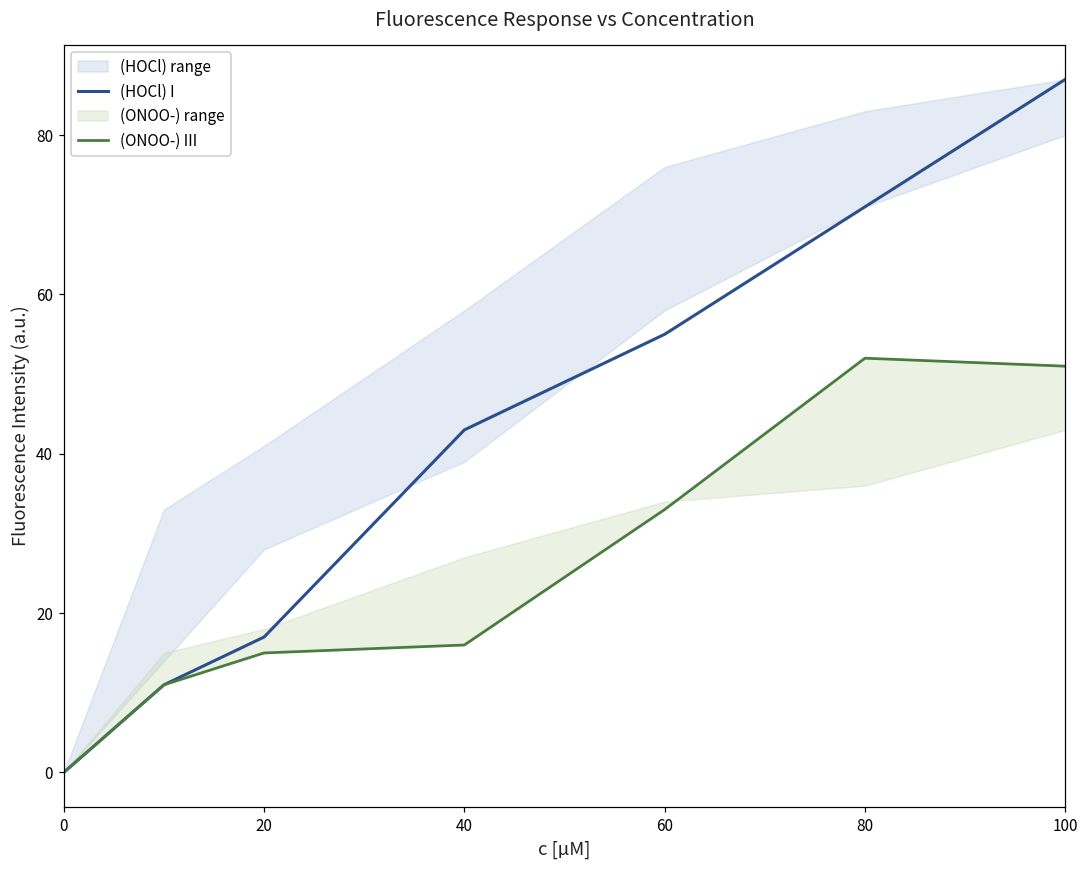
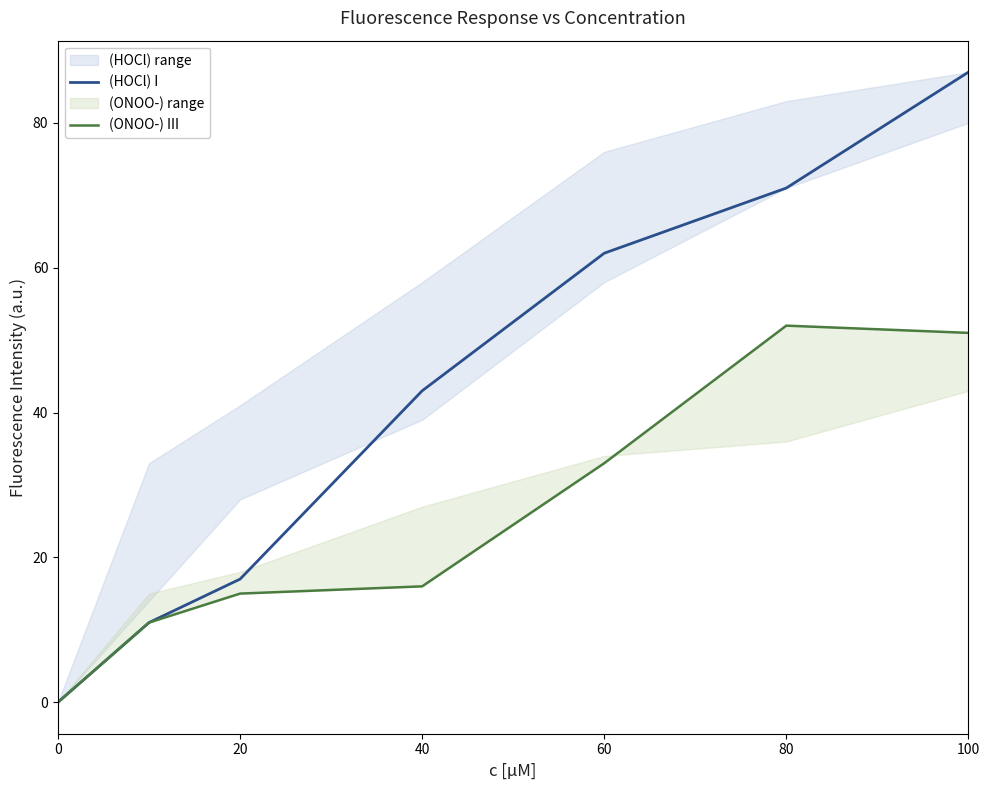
  {
    "(HOCl) I": {
      "20": 17,
      "40": 43,
-     "60": 55,
+     "60": 62,
      "80": 71
    },
    "(ONOO-) III": {
      "20": 15,
      "40": 16,
      "60": 33
    }
  }
